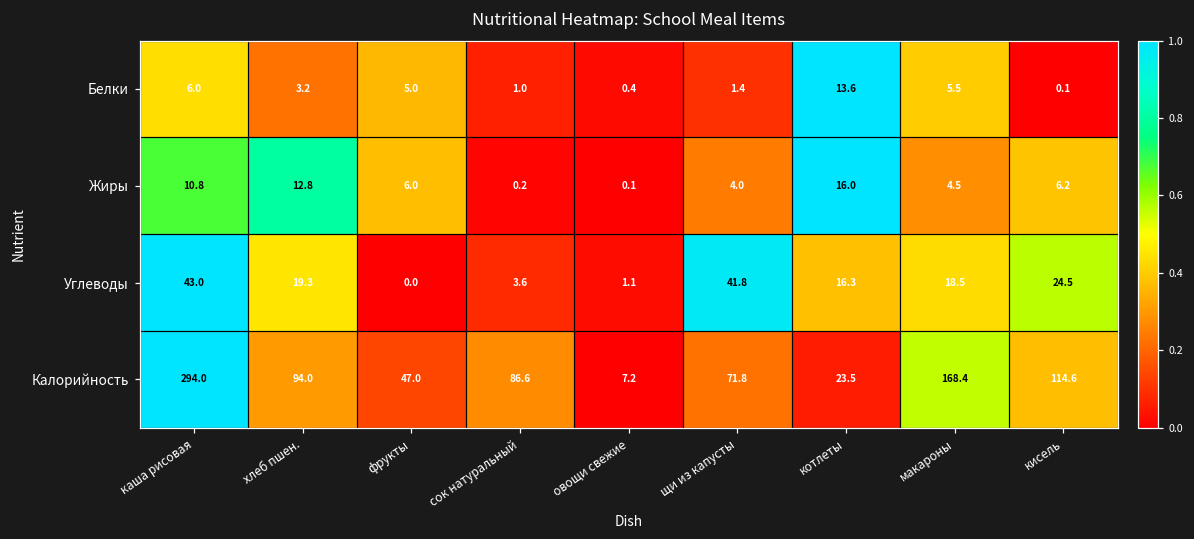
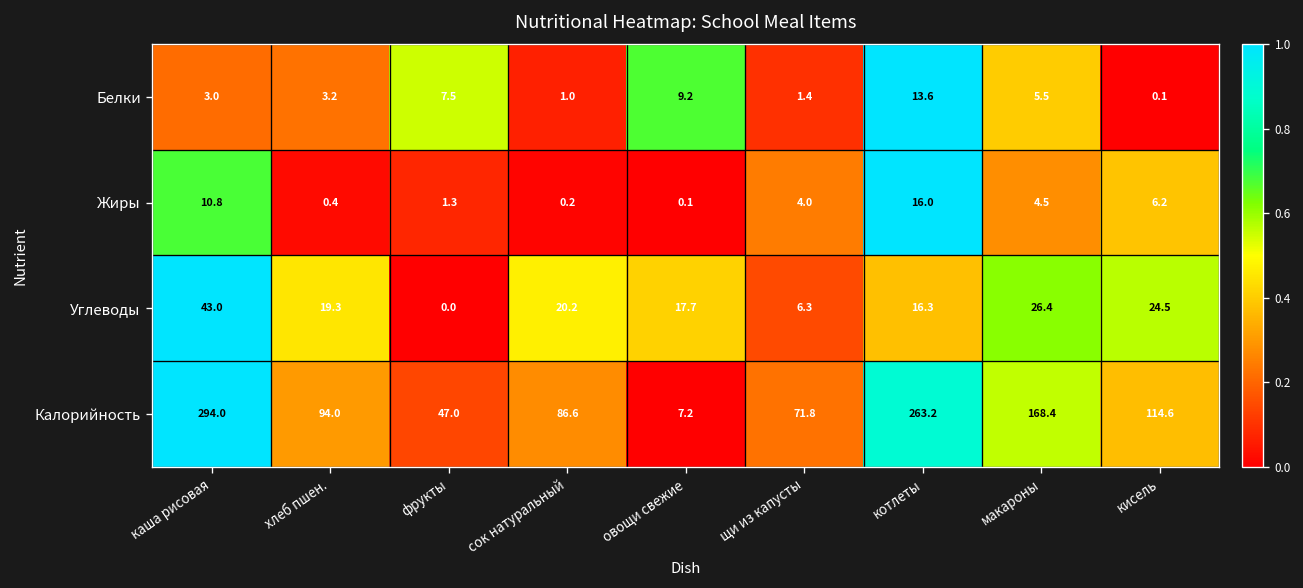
  {
    "Белки": {
-     "каша рисовая": 6.0,
+     "каша рисовая": 3.0,
      "хлеб пшен.": 3.2,
-     "фрукты": 5.0,
+     "фрукты": 7.5,
      "сок натуральный": 1.0,
-     "овощи свежие": 0.4,
+     "овощи свежие": 9.2,
      "щи из капусты": 1.4,
      "котлеты": 13.6,
      "макароны": 5.5,
      "кисель": 0.1
    },
    "Жиры": {
      "каша рисовая": 10.8,
-     "хлеб пшен.": 12.8,
-     "фрукты": 6.0,
+     "хлеб пшен.": 0.4,
+     "фрукты": 1.3,
      "сок натуральный": 0.2,
      "овощи свежие": 0.1,
      "щи из капусты": 4.0,
      "котлеты": 16.0,
      "макароны": 4.5,
      "кисель": 6.2
    },
    "Углеводы": {
      "каша рисовая": 43.0,
      "хлеб пшен.": 19.3,
      "фрукты": 0.0,
-     "сок натуральный": 3.6,
-     "овощи свежие": 1.1,
-     "щи из капусты": 41.8,
+     "сок натуральный": 20.2,
+     "овощи свежие": 17.7,
+     "щи из капусты": 6.3,
      "котлеты": 16.3,
-     "макароны": 18.5,
+     "макароны": 26.4,
      "кисель": 24.5
    },
    "Калорийность": {
      "каша рисовая": 294.0,
      "хлеб пшен.": 94.0,
      "фрукты": 47.0,
      "сок натуральный": 86.6,
      "овощи свежие": 7.2,
      "щи из капусты": 71.8,
-     "котлеты": 23.5,
+     "котлеты": 263.2,
      "макароны": 168.4,
      "кисель": 114.6
    }
  }
